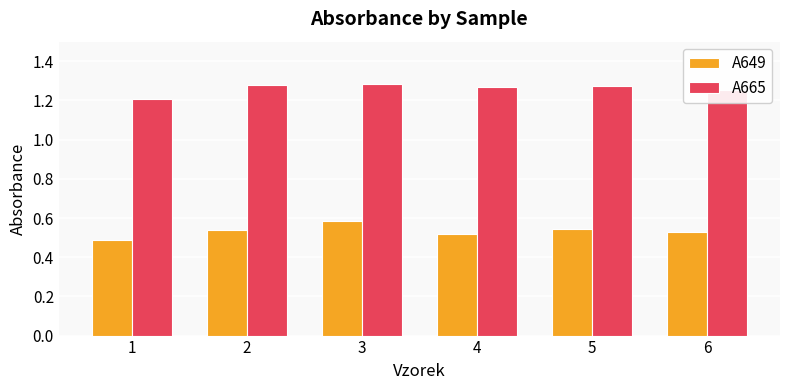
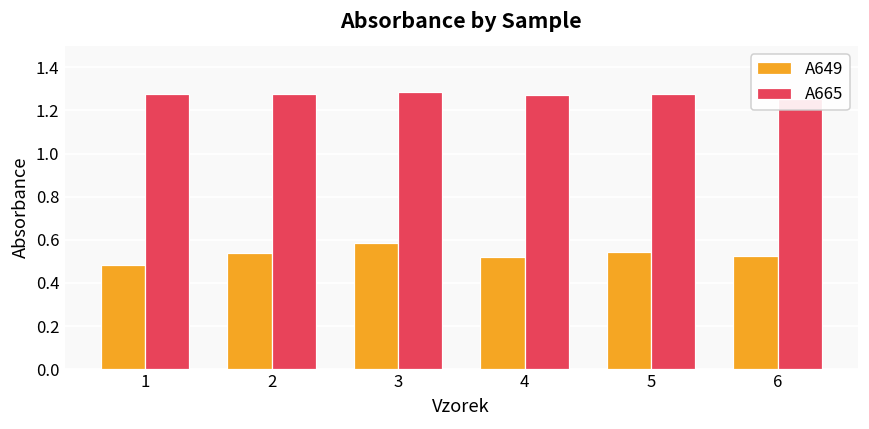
  {
    "A649": {
      "1": 0.49,
      "2": 0.54,
      "3": 0.58,
      "4": 0.52,
      "5": 0.54,
      "6": 0.53
    },
    "A665": {
-     "1": 1.21,
+     "1": 1.28,
      "2": 1.28,
      "3": 1.28,
      "4": 1.27,
      "5": 1.27
    }
  }
